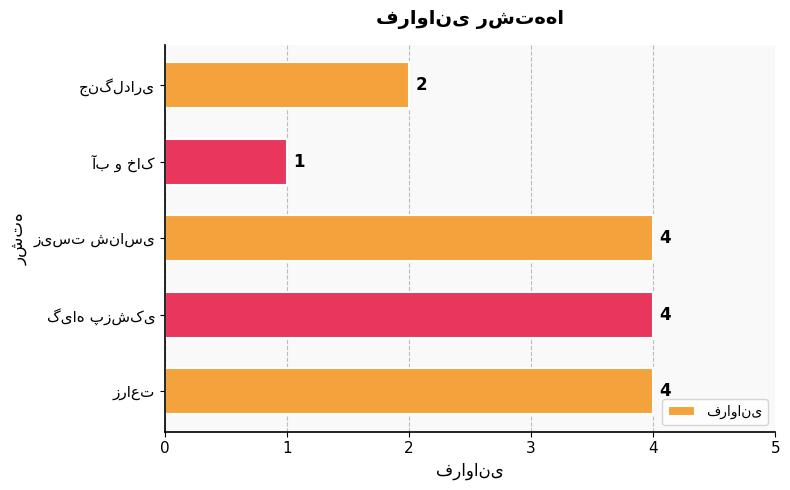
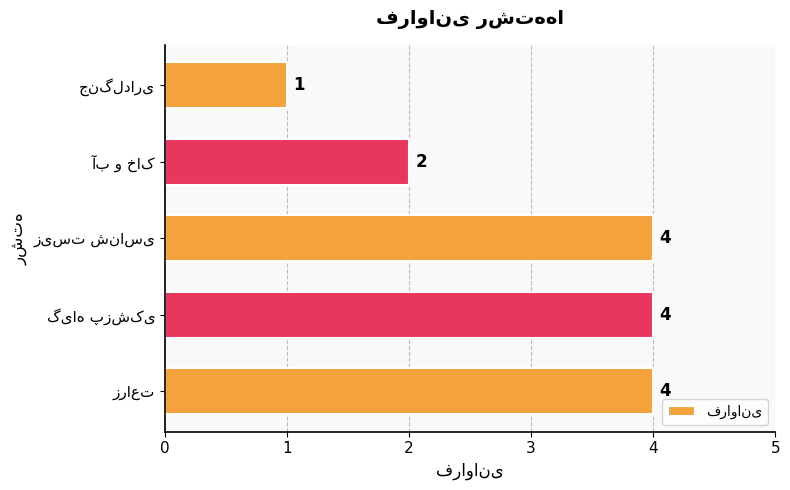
  {
-   "جنگلداری": 2,
-   "آب و خاک": 1,
+   "جنگلداری": 1,
+   "آب و خاک": 2,
    "زیست شناسی": 4,
    "گیاه پزشکی": 4
  }
